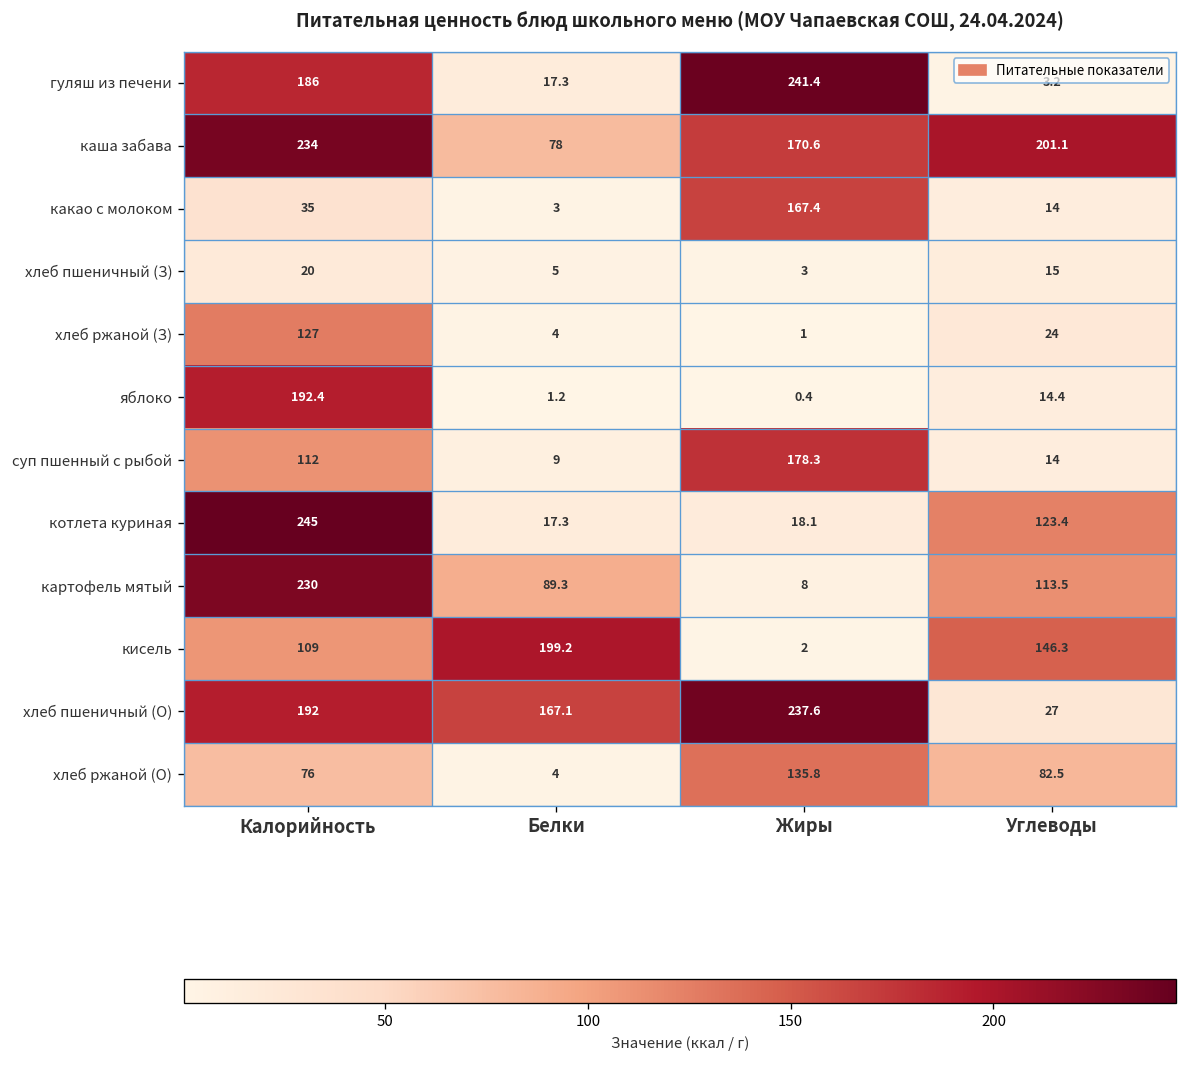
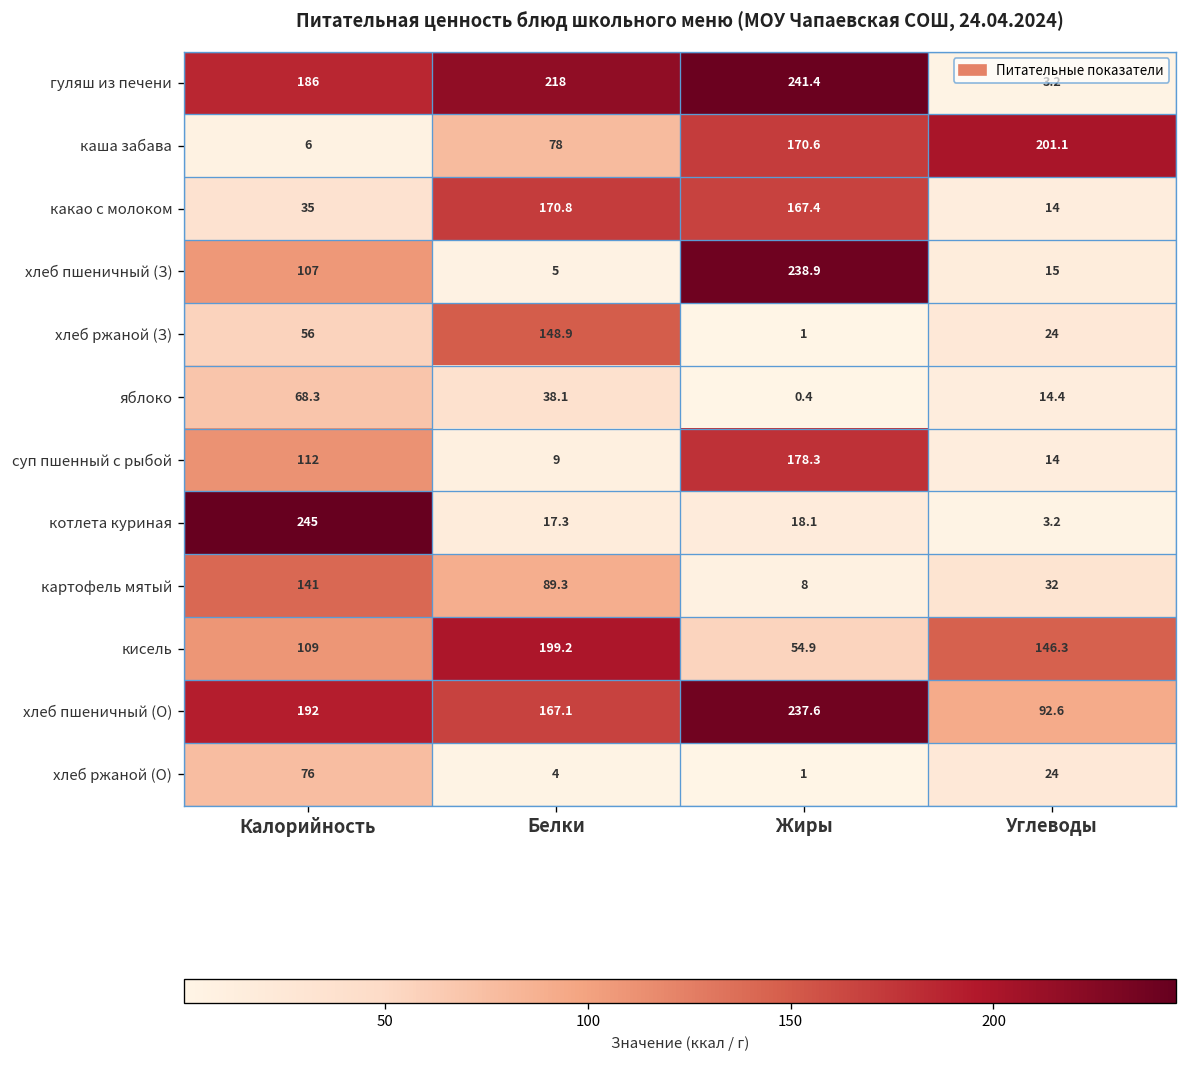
  {
    "гуляш из печени": {
      "Калорийность": 186,
-     "Белки": 17.3,
+     "Белки": 218,
      "Жиры": 241.4
    },
    "каша забава": {
-     "Калорийность": 234,
+     "Калорийность": 6,
      "Белки": 78,
      "Жиры": 170.6,
      "Углеводы": 201.1
    },
    "какао с молоком": {
      "Калорийность": 35,
-     "Белки": 3,
+     "Белки": 170.8,
      "Жиры": 167.4,
      "Углеводы": 14
    },
    "хлеб пшеничный (З)": {
-     "Калорийность": 20,
+     "Калорийность": 107,
      "Белки": 5,
-     "Жиры": 3,
+     "Жиры": 238.9,
      "Углеводы": 15
    },
    "хлеб ржаной (З)": {
-     "Калорийность": 127,
-     "Белки": 4,
+     "Калорийность": 56,
+     "Белки": 148.9,
      "Жиры": 1,
      "Углеводы": 24
    },
    "яблоко": {
-     "Калорийность": 192.4,
-     "Белки": 1.2,
+     "Калорийность": 68.3,
+     "Белки": 38.1,
      "Жиры": 0.4,
      "Углеводы": 14.4
    },
    "суп пшенный с рыбой": {
      "Калорийность": 112,
      "Белки": 9,
      "Жиры": 178.3,
      "Углеводы": 14
    },
    "котлета куриная": {
      "Калорийность": 245,
      "Белки": 17.3,
      "Жиры": 18.1,
-     "Углеводы": 123.4
+     "Углеводы": 3.2
    },
    "картофель мятый": {
-     "Калорийность": 230,
+     "Калорийность": 141,
      "Белки": 89.3,
      "Жиры": 8,
-     "Углеводы": 113.5
+     "Углеводы": 32
    },
    "кисель": {
      "Калорийность": 109,
      "Белки": 199.2,
-     "Жиры": 2,
+     "Жиры": 54.9,
      "Углеводы": 146.3
    },
    "хлеб пшеничный (О)": {
      "Калорийность": 192,
      "Белки": 167.1,
      "Жиры": 237.6,
-     "Углеводы": 27
+     "Углеводы": 92.6
    },
    "хлеб ржаной (О)": {
      "Калорийность": 76,
      "Белки": 4,
-     "Жиры": 135.8,
-     "Углеводы": 82.5
+     "Жиры": 1,
+     "Углеводы": 24
    }
  }
